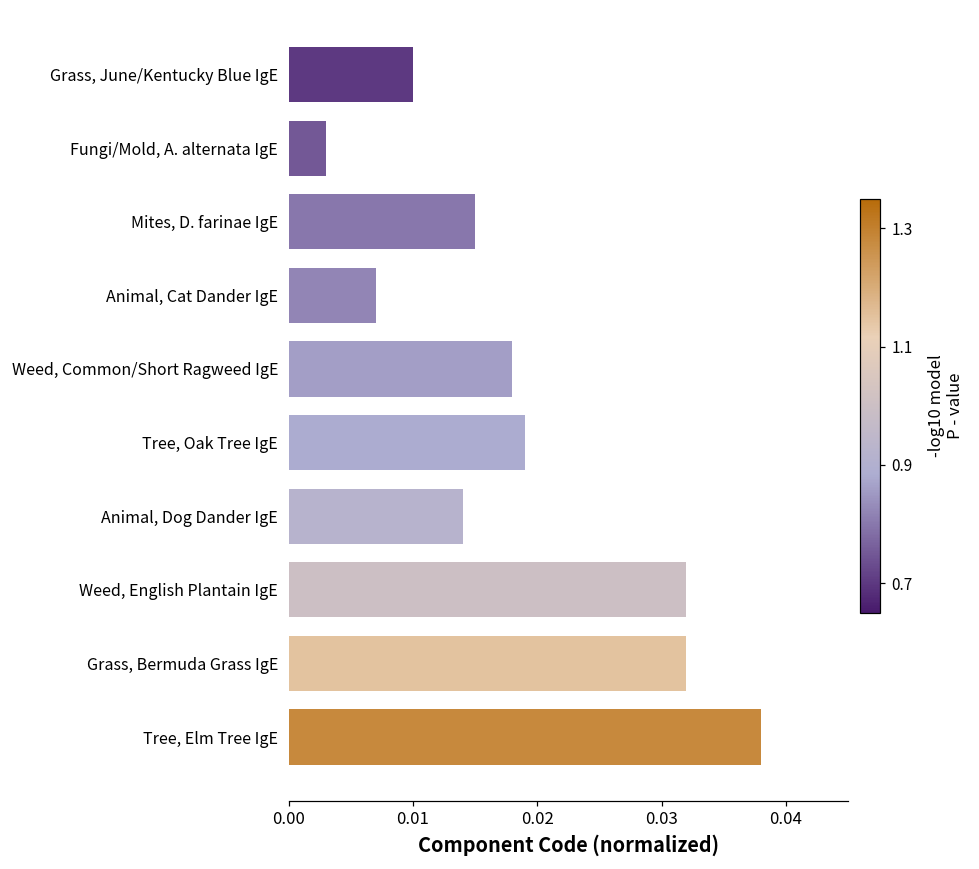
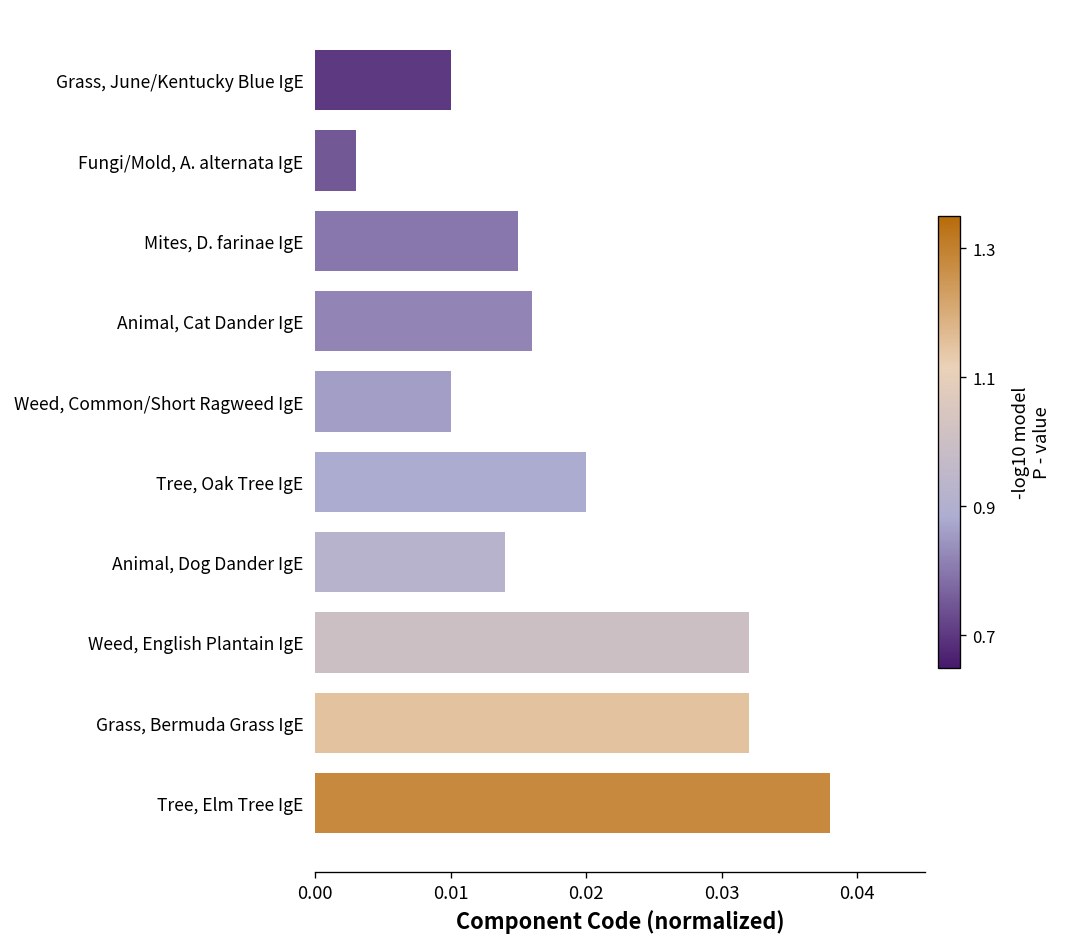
  {
    "Grass, June/Kentucky Blue IgE": 0.010,
    "Fungi/Mold, A. alternata IgE": 0.003,
    "Mites, D. farinae IgE": 0.015,
-   "Animal, Cat Dander IgE": 0.007,
-   "Weed, Common/Short Ragweed IgE": 0.018,
-   "Tree, Oak Tree IgE": 0.019,
+   "Animal, Cat Dander IgE": 0.016,
+   "Weed, Common/Short Ragweed IgE": 0.010,
+   "Tree, Oak Tree IgE": 0.020,
    "Animal, Dog Dander IgE": 0.014,
    "Weed, English Plantain IgE": 0.032,
    "Grass, Bermuda Grass IgE": 0.032,
    "Tree, Elm Tree IgE": 0.038
  }
